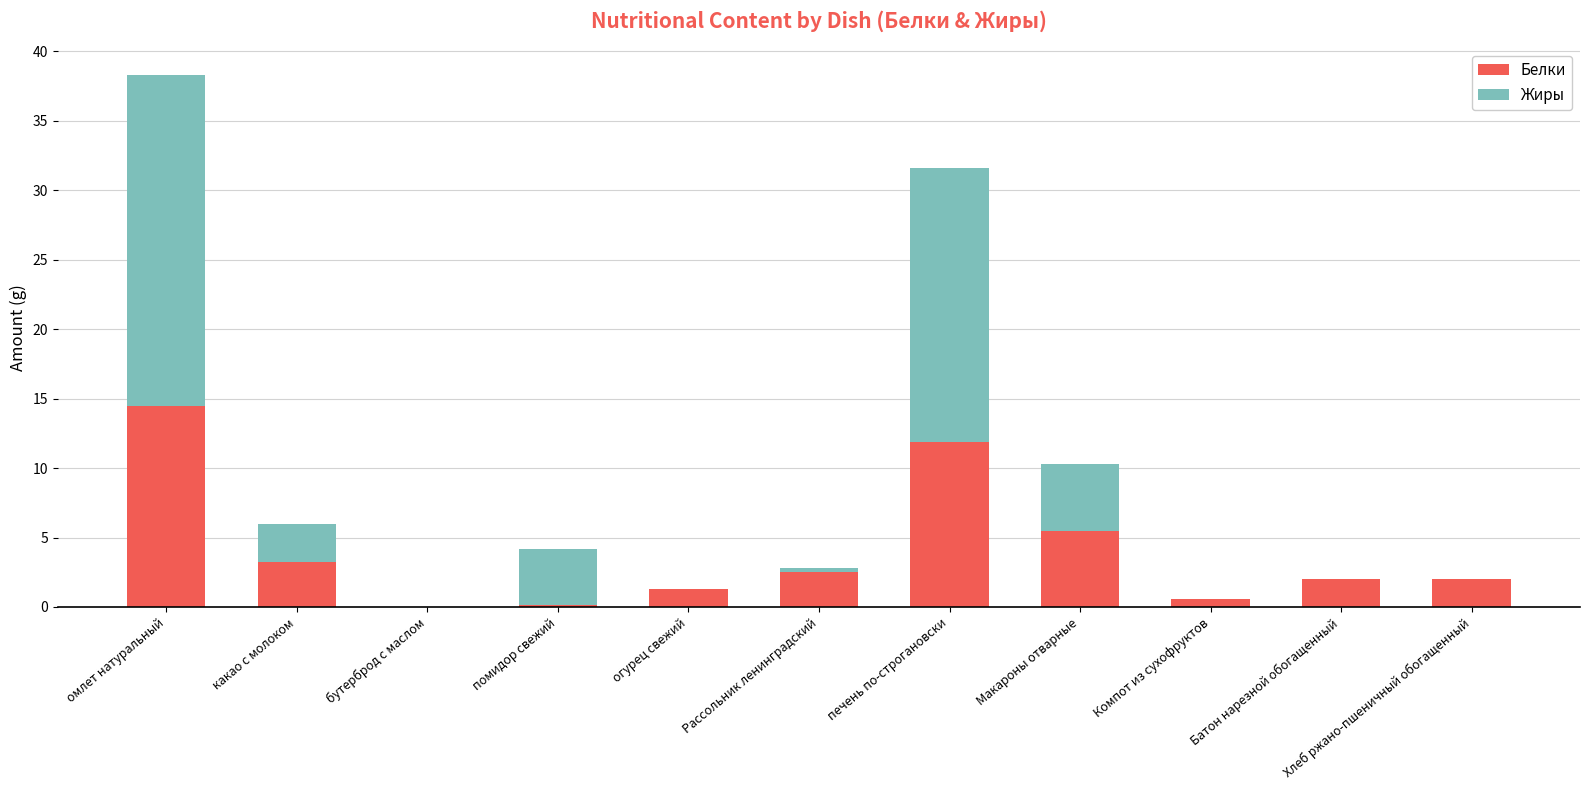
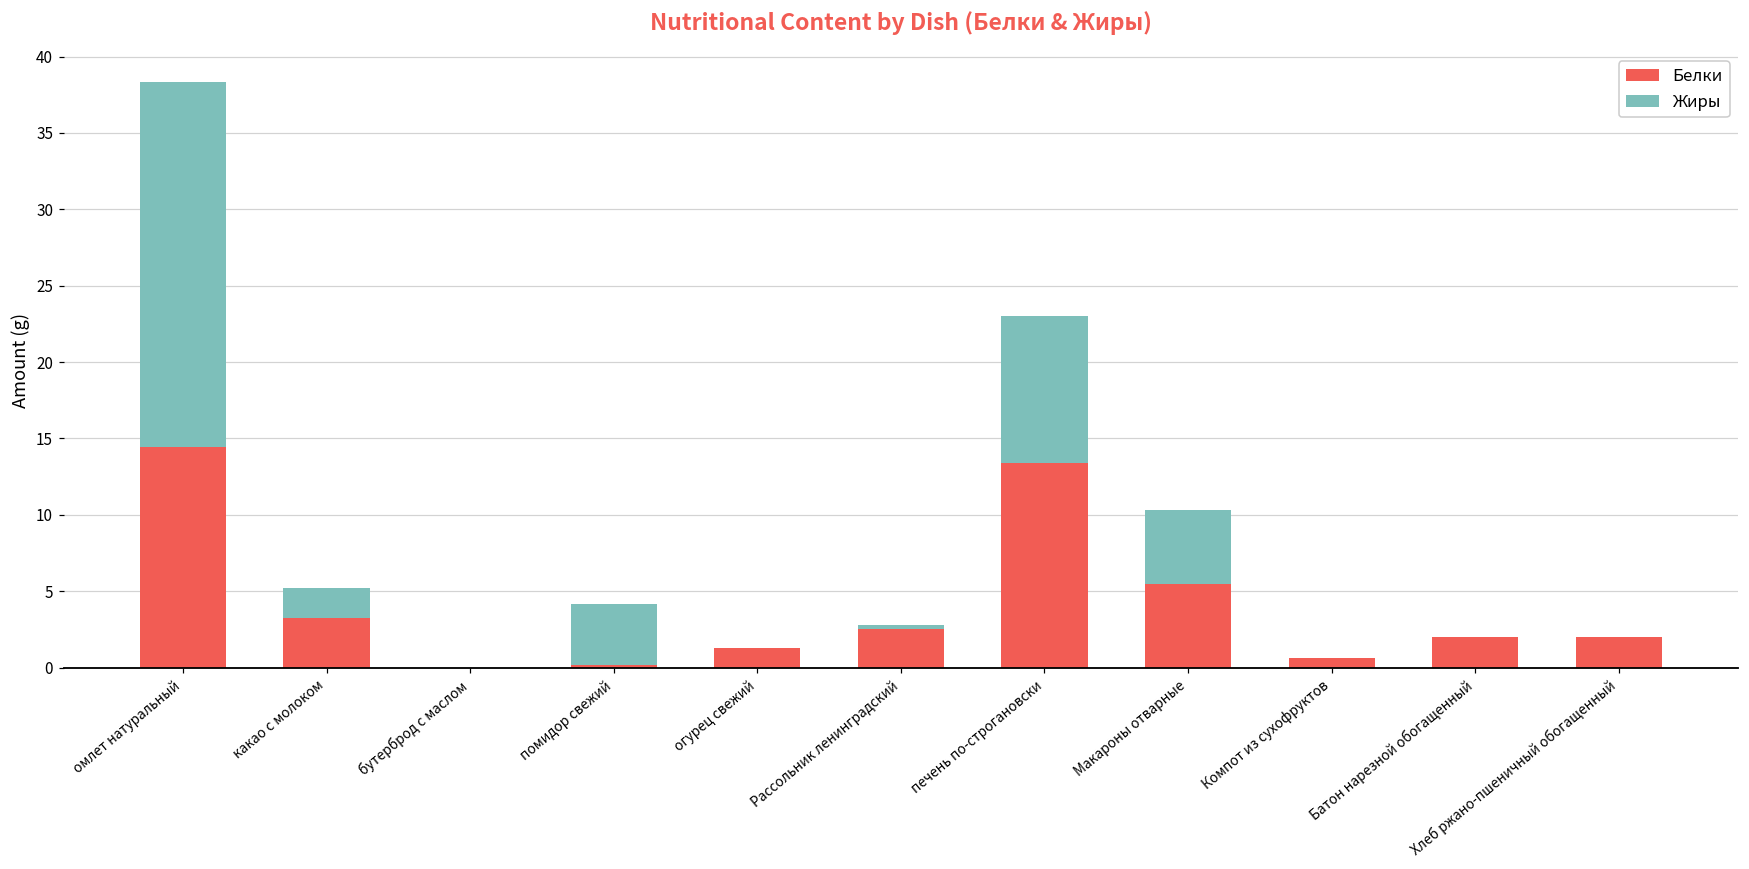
  {
    "Белки": {
      "омлет натуральный": 14.5,
      "какао с молоком": 3.2,
      "бутерброд с маслом": 0.0,
      "огурец свежий": 1.3,
      "Рассольник ленинградский": 2.5,
-     "печень по-строгановски": 11.9,
+     "печень по-строгановски": 13.4,
      "Макароны отварные": 5.5,
      "Компот из сухофруктов": 0.6,
      "Батон нарезной обогащенный": 2.0,
      "Хлеб ржано-пшеничный обогащенный": 2.0
    },
    "Жиры": {
      "омлет натуральный": 23.9,
-     "какао с молоком": 2.8,
+     "какао с молоком": 2.0,
      "бутерброд с маслом": 0.0,
      "помидор свежий": 4.0,
      "огурец свежий": 0.0,
      "Рассольник ленинградский": 0.3,
-     "печень по-строгановски": 19.7,
+     "печень по-строгановски": 9.6,
      "Макароны отварные": 4.8,
      "Компот из сухофруктов": 0.0,
      "Батон нарезной обогащенный": 0.0,
      "Хлеб ржано-пшеничный обогащенный": 0.0
    }
  }
